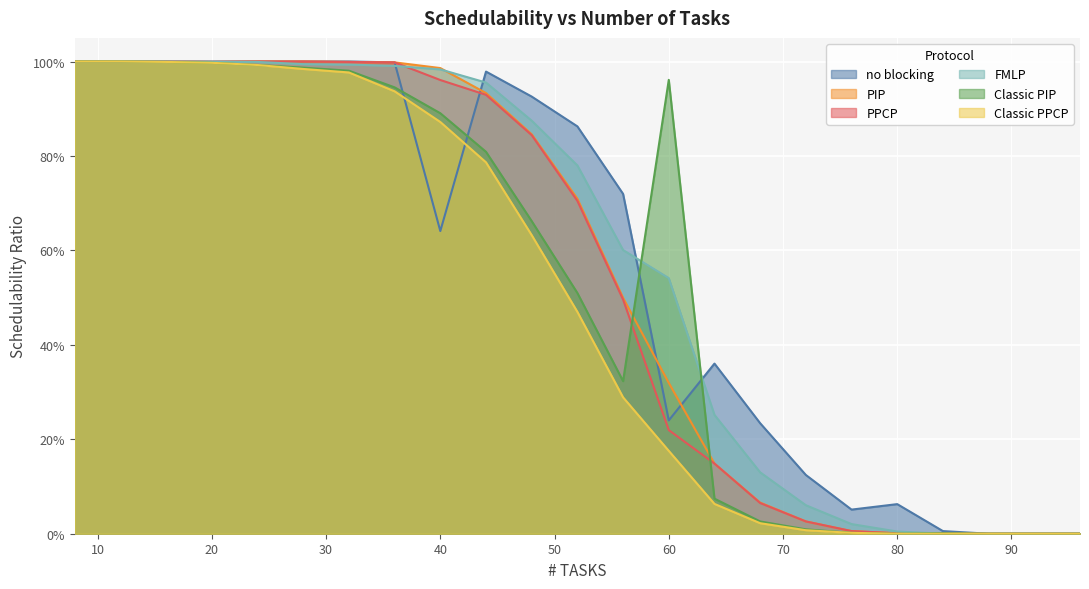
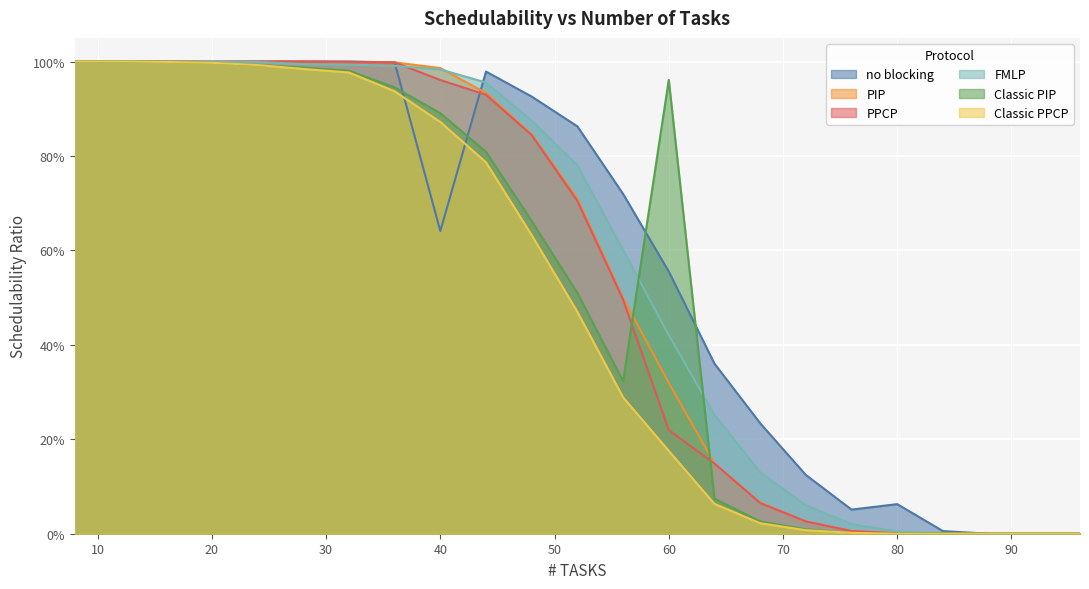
  {
    "no blocking": {
      "40": "64%",
-     "60": "24%",
+     "60": "56%",
      "80": "6%"
    },
    "PPCP": {
      "40": "96%",
      "60": "22%"
    },
    "FMLP": {
-     "60": "54%"
+     "60": "42%"
    },
    "Classic PIP": {
      "40": "89%",
      "60": "96%"
    }
  }
